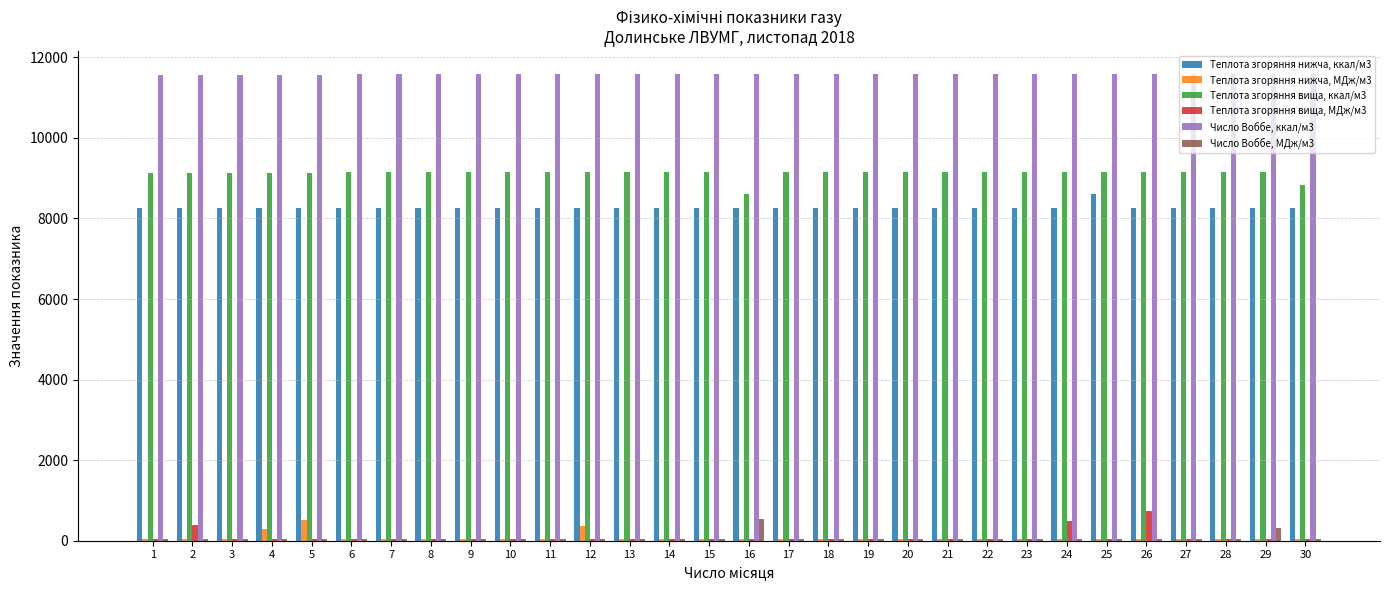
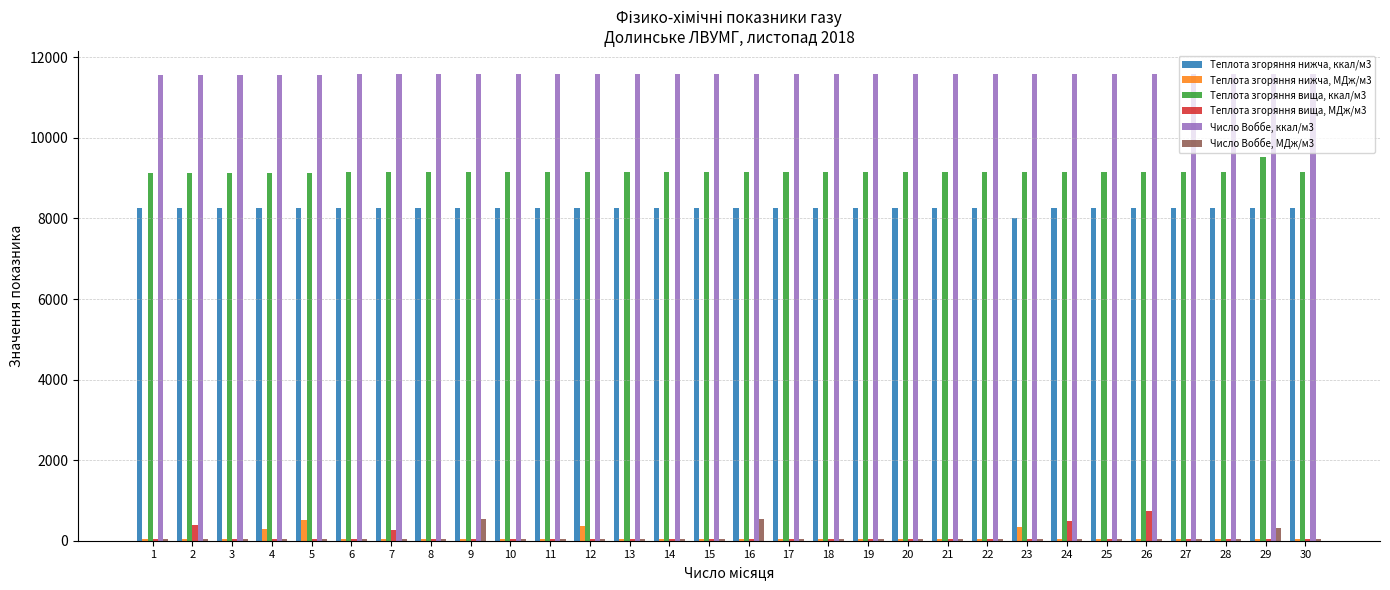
  {
    "Теплота згоряння нижча, ккал/м3": {
      "1": 8200,
      "2": 8200,
      "3": 8200,
      "4": 8200,
      "5": 8200,
      "6": 8300,
      "7": 8300,
      "8": 8300,
      "9": 8300,
      "10": 8300,
      "11": 8300,
      "12": 8300,
      "13": 8300,
      "14": 8300,
      "15": 8300,
      "16": 8300,
      "17": 8300,
      "18": 8300,
      "19": 8300,
      "20": 8300,
      "21": 8300,
      "22": 8300,
-     "23": 8300,
+     "23": 8000,
      "24": 8300,
-     "25": 8600,
+     "25": 8300,
      "26": 8300,
      "27": 8300,
      "28": 8300,
      "29": 8300,
      "30": 8300
    },
    "Теплота згоряння нижча, МДж/м3": {
      "4": 300,
      "5": 500,
      "12": 400,
-     "23": 0
+     "23": 300
    },
    "Теплота згоряння вища, ккал/м3": {
      "1": 9100,
      "2": 9100,
      "3": 9100,
      "4": 9100,
      "5": 9100,
      "6": 9100,
      "7": 9100,
      "8": 9100,
      "9": 9100,
      "10": 9100,
      "11": 9100,
      "12": 9100,
      "13": 9100,
      "14": 9100,
      "15": 9100,
-     "16": 8600,
+     "16": 9100,
      "17": 9100,
      "18": 9100,
      "19": 9100,
      "20": 9100,
      "21": 9100,
      "22": 9100,
      "23": 9100,
      "24": 9100,
      "25": 9100,
      "26": 9100,
      "27": 9100,
      "28": 9100,
-     "29": 9100,
-     "30": 8800
+     "29": 9500,
+     "30": 9100
    },
    "Теплота згоряння вища, МДж/м3": {
      "2": 400,
-     "7": 0,
+     "7": 300,
      "24": 500,
      "26": 700
    },
    "Число Воббе, ккал/м3": {
      "1": 11600,
      "2": 11600,
      "3": 11600,
      "4": 11600,
      "5": 11600,
      "6": 11600,
      "7": 11600,
      "8": 11600,
      "9": 11600,
      "10": 11600,
      "11": 11600,
      "12": 11600,
      "13": 11600,
      "14": 11600,
      "15": 11600,
      "16": 11600,
      "17": 11600,
      "18": 11600,
      "19": 11600,
      "20": 11600,
      "21": 11600,
      "22": 11600,
      "23": 11600,
      "24": 11600,
      "25": 11600,
      "26": 11600
    },
    "Число Воббе, МДж/м3": {
-     "9": 0,
+     "9": 500,
      "16": 500,
      "29": 300
    }
  }
